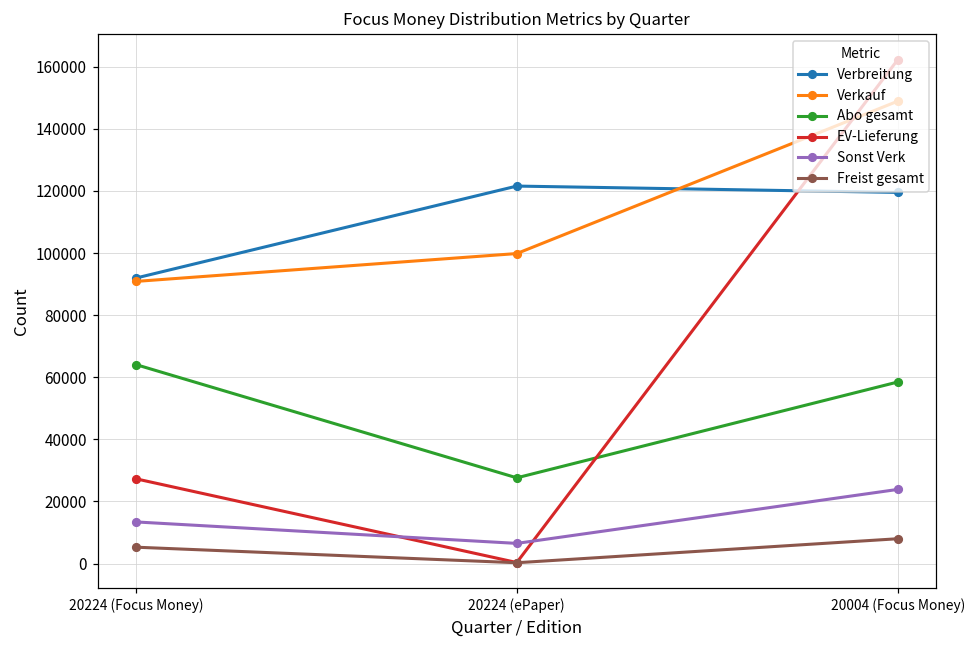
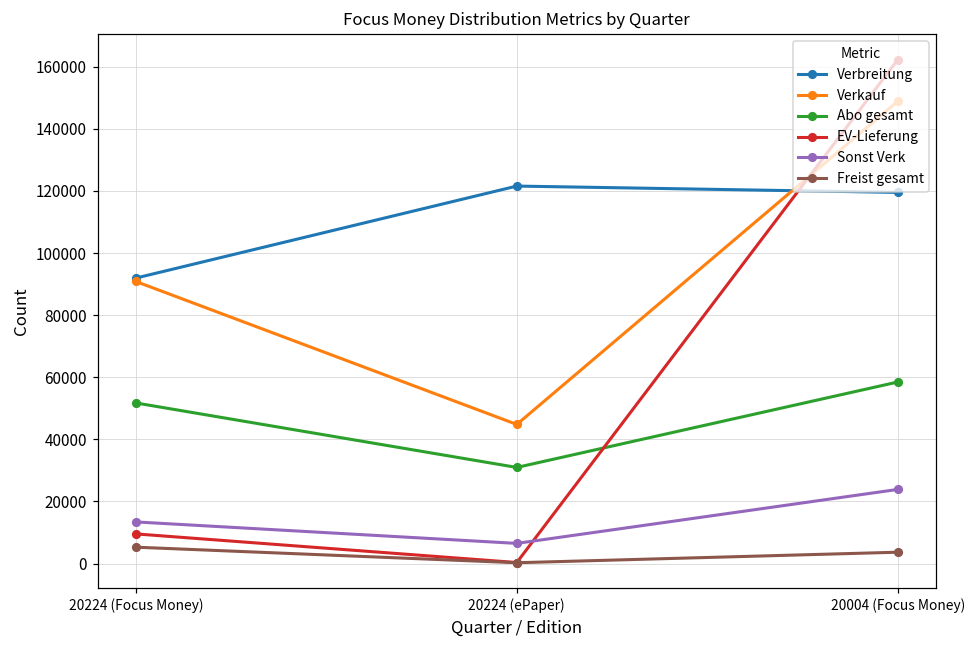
  {
    "Verbreitung": {
      "20224 (Focus Money)": 92000,
      "20224 (ePaper)": 122000
    },
    "Verkauf": {
      "20224 (Focus Money)": 91000,
-     "20224 (ePaper)": 100000
+     "20224 (ePaper)": 45000
    },
    "Abo gesamt": {
-     "20224 (Focus Money)": 64000,
-     "20224 (ePaper)": 28000,
+     "20224 (Focus Money)": 52000,
+     "20224 (ePaper)": 31000,
      "20004 (Focus Money)": 58000
    },
    "EV-Lieferung": {
-     "20224 (Focus Money)": 27000
+     "20224 (Focus Money)": 10000
    },
    "Sonst Verk": {
      "20224 (Focus Money)": 13000,
      "20224 (ePaper)": 6000,
      "20004 (Focus Money)": 24000
    },
    "Freist gesamt": {
      "20224 (Focus Money)": 5000,
-     "20004 (Focus Money)": 8000
+     "20004 (Focus Money)": 4000
    }
  }
